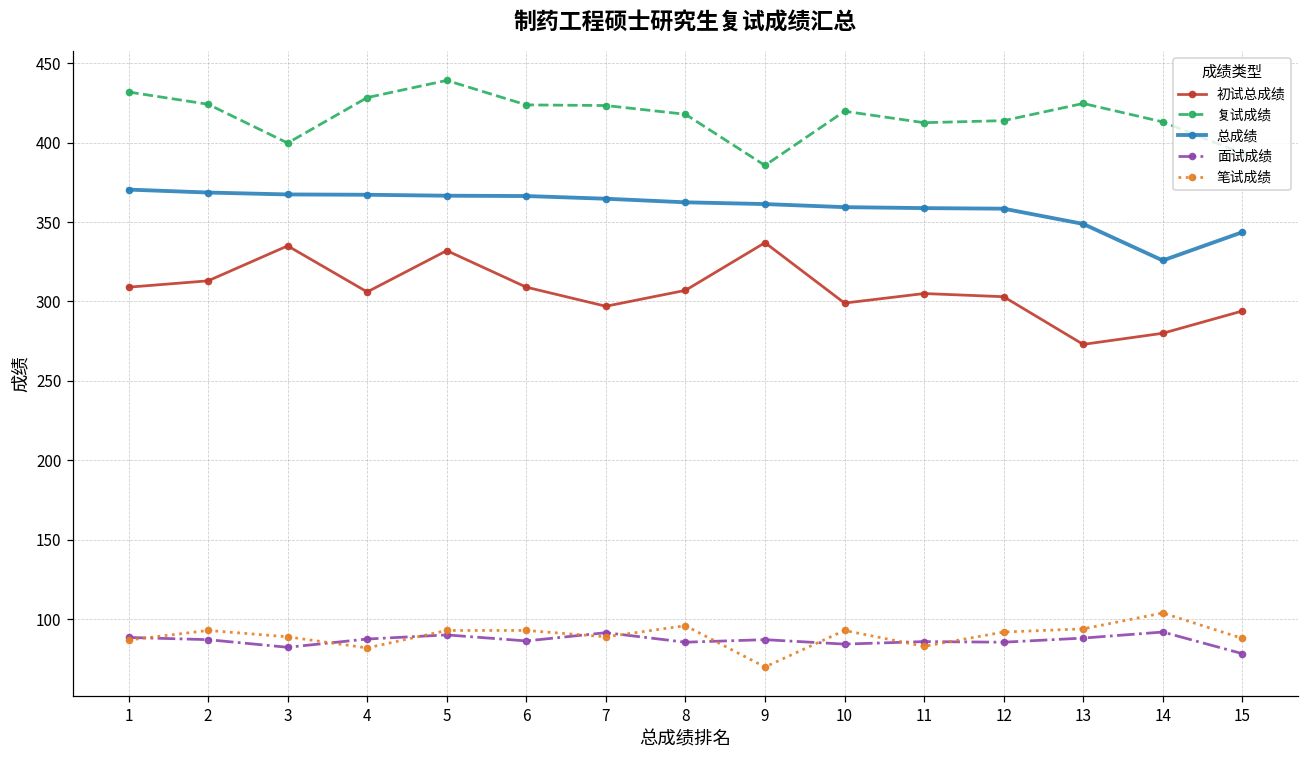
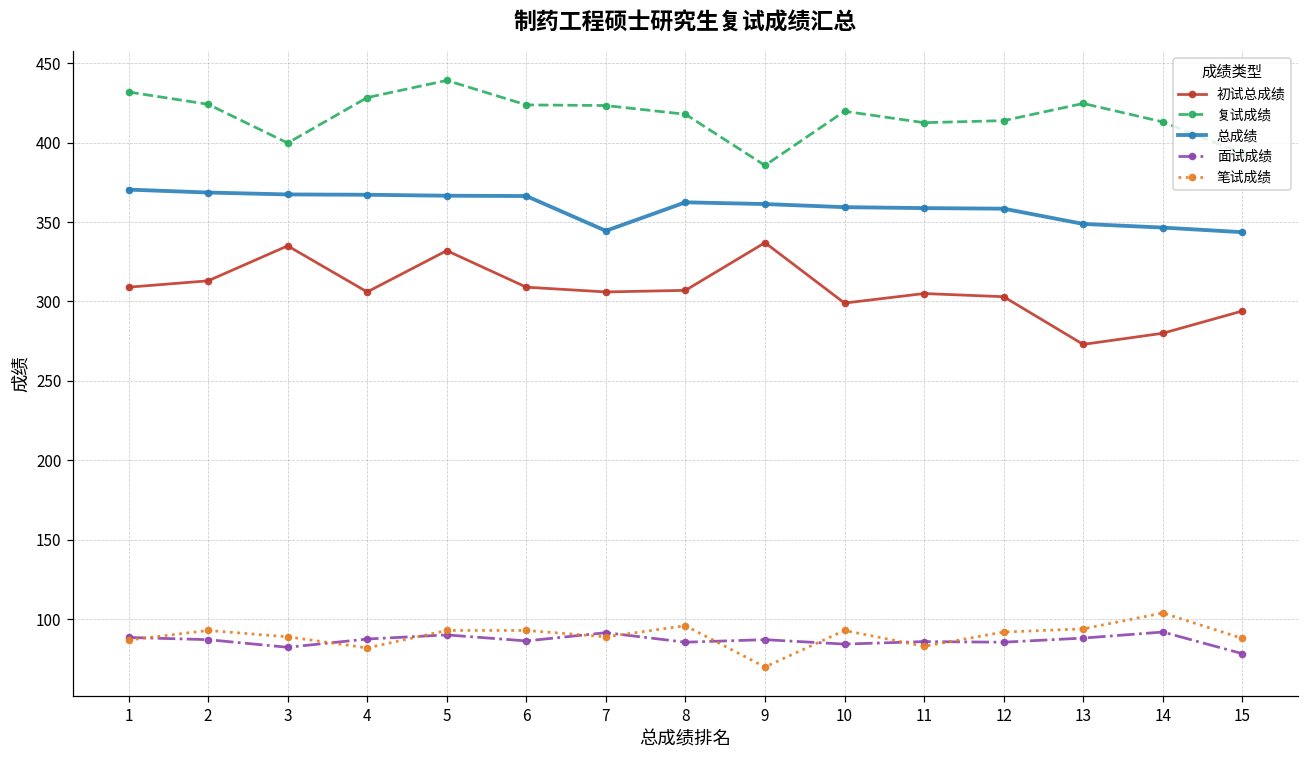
  {
    "初试总成绩": {
      "1": 309,
      "2": 313,
      "3": 335,
      "4": 306,
      "5": 332,
      "6": 309,
-     "7": 297,
+     "7": 306,
      "8": 307,
      "9": 337,
      "10": 299,
      "11": 305,
      "12": 303,
      "13": 273,
      "14": 280,
      "15": 294
    },
    "复试成绩": {
      "1": 432,
      "2": 424,
      "3": 400,
      "4": 428,
      "5": 439,
      "6": 424,
      "7": 423,
      "8": 418,
      "9": 386,
      "10": 420,
      "11": 413,
      "12": 414,
      "13": 425,
      "14": 413
    },
    "总成绩": {
      "1": 370,
      "2": 369,
      "3": 367,
      "4": 367,
      "5": 367,
      "6": 366,
-     "7": 365,
+     "7": 344,
      "8": 362,
      "9": 361,
      "10": 359,
      "11": 359,
      "12": 358,
      "13": 349,
-     "14": 326,
+     "14": 347,
      "15": 344
    },
    "面试成绩": {
      "2": 87,
      "3": 82,
      "4": 88,
      "5": 90,
      "6": 86,
      "7": 92,
      "8": 86,
      "9": 87,
      "10": 84,
      "11": 86,
      "12": 86,
      "13": 88,
      "14": 92,
      "15": 78
    },
    "笔试成绩": {
      "2": 93,
      "3": 89,
      "4": 82,
      "5": 93,
      "6": 93,
      "7": 89,
      "8": 96,
      "9": 70,
      "10": 93,
      "11": 83,
      "12": 92,
      "13": 94,
      "14": 104,
      "15": 88
    }
  }
